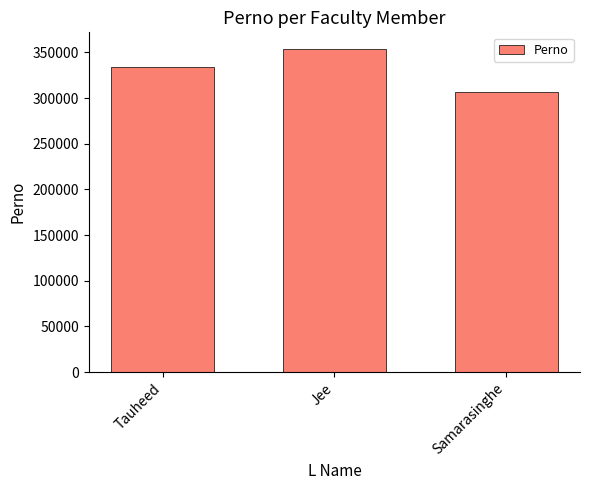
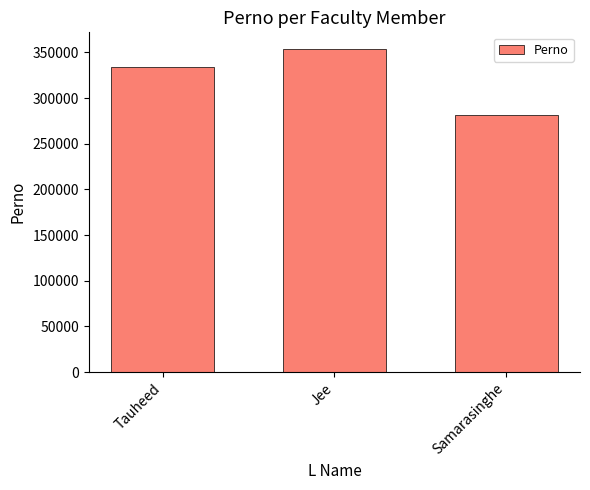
  {
    "Tauheed": 330000,
    "Jee": 350000,
-   "Samarasinghe": 310000
+   "Samarasinghe": 280000
  }
